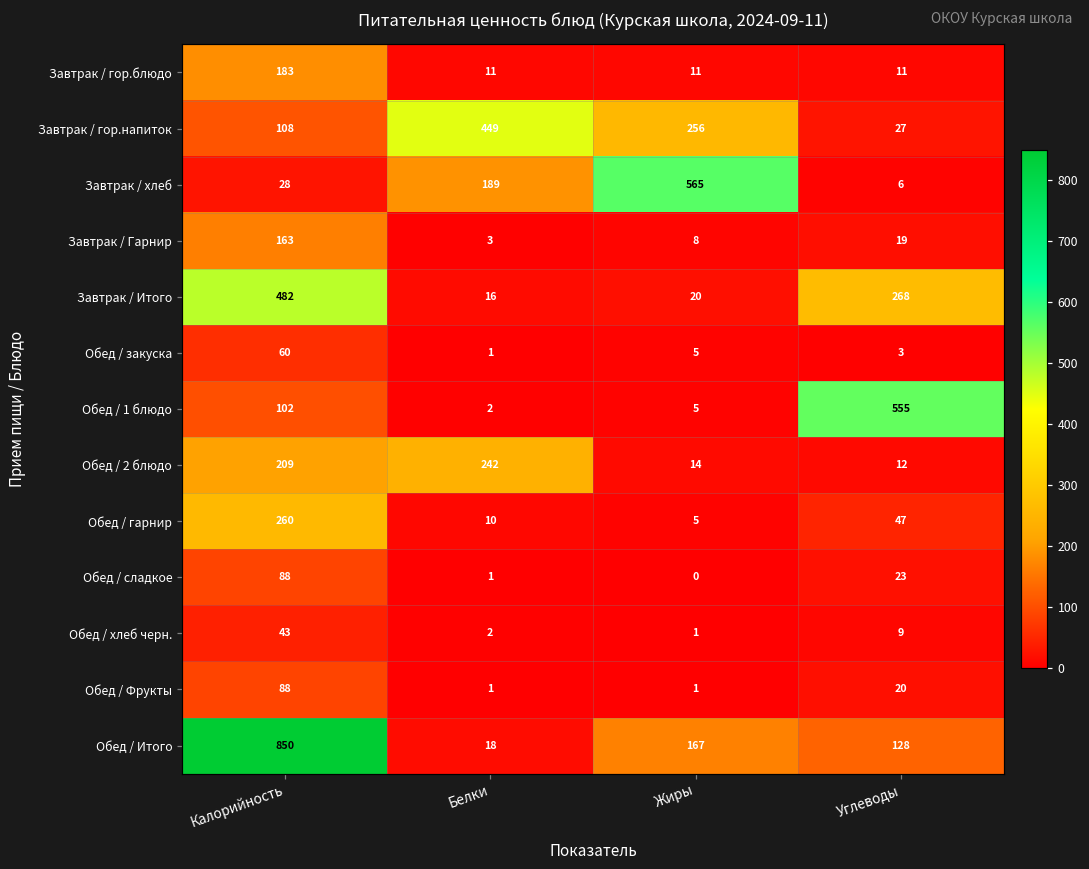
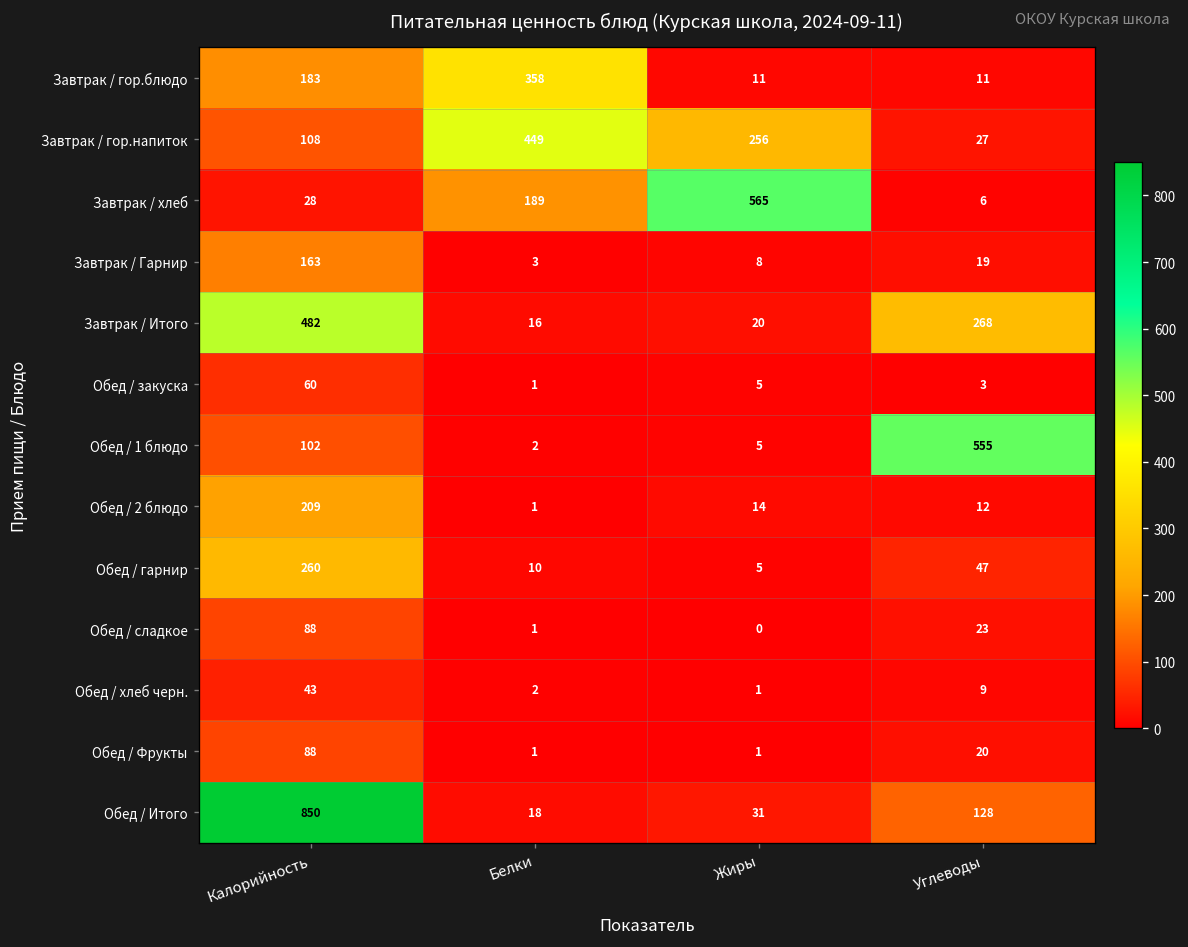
  {
    "Завтрак / гор.блюдо": {
      "Калорийность": 183,
-     "Белки": 11,
+     "Белки": 358,
      "Жиры": 11,
      "Углеводы": 11
    },
    "Завтрак / гор.напиток": {
      "Калорийность": 108,
      "Белки": 449,
      "Жиры": 256,
      "Углеводы": 27
    },
    "Завтрак / хлеб": {
      "Калорийность": 28,
      "Белки": 189,
      "Жиры": 565,
      "Углеводы": 6
    },
    "Завтрак / Гарнир": {
      "Калорийность": 163,
      "Белки": 3,
      "Жиры": 8,
      "Углеводы": 19
    },
    "Завтрак / Итого": {
      "Калорийность": 482,
      "Белки": 16,
      "Жиры": 20,
      "Углеводы": 268
    },
    "Обед / закуска": {
      "Калорийность": 60,
      "Белки": 1,
      "Жиры": 5,
      "Углеводы": 3
    },
    "Обед / 1 блюдо": {
      "Калорийность": 102,
      "Белки": 2,
      "Жиры": 5,
      "Углеводы": 555
    },
    "Обед / 2 блюдо": {
      "Калорийность": 209,
-     "Белки": 242,
+     "Белки": 1,
      "Жиры": 14,
      "Углеводы": 12
    },
    "Обед / гарнир": {
      "Калорийность": 260,
      "Белки": 10,
      "Жиры": 5,
      "Углеводы": 47
    },
    "Обед / сладкое": {
      "Калорийность": 88,
      "Белки": 1,
      "Жиры": 0,
      "Углеводы": 23
    },
    "Обед / хлеб черн.": {
      "Калорийность": 43,
      "Белки": 2,
      "Жиры": 1,
      "Углеводы": 9
    },
    "Обед / Фрукты": {
      "Калорийность": 88,
      "Белки": 1,
      "Жиры": 1,
      "Углеводы": 20
    },
    "Обед / Итого": {
      "Калорийность": 850,
      "Белки": 18,
-     "Жиры": 167,
+     "Жиры": 31,
      "Углеводы": 128
    }
  }
